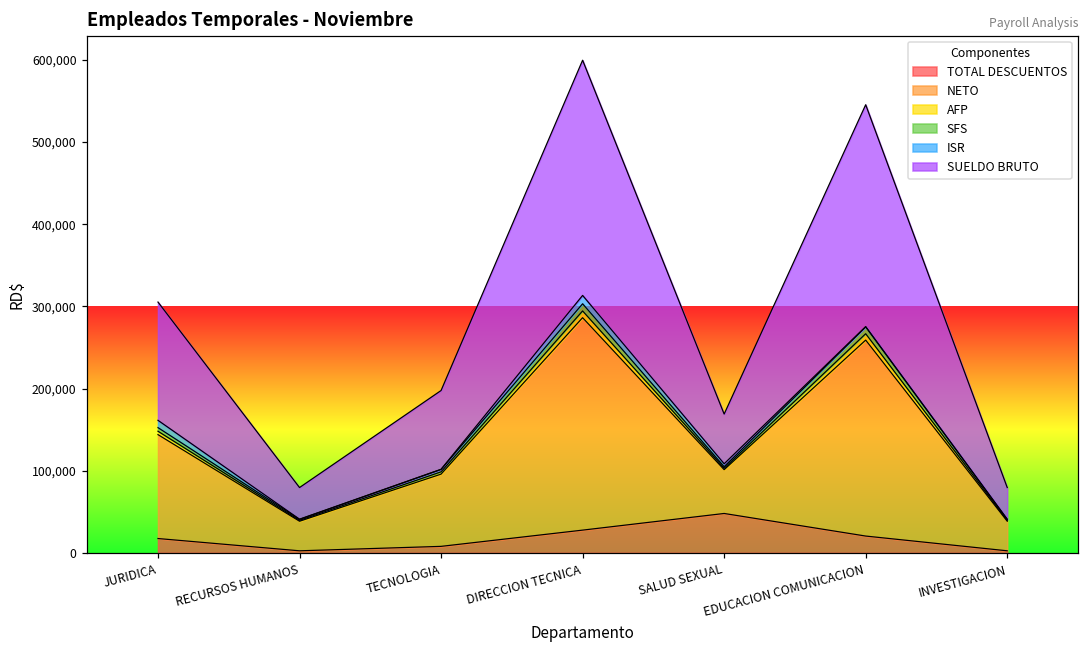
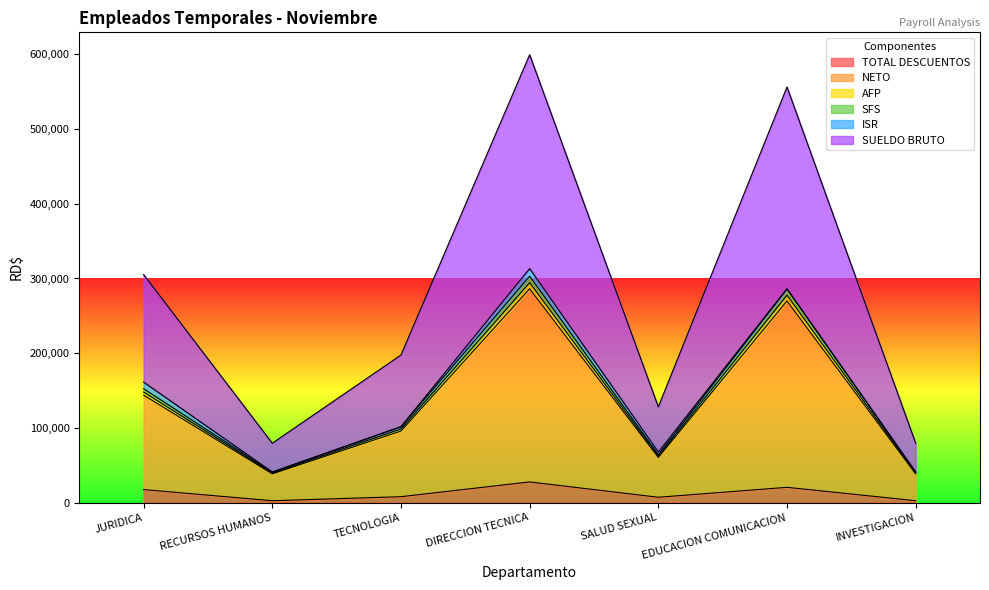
  {
    "TOTAL DESCUENTOS": {
      "JURIDICA": "20,000",
      "RECURSOS HUMANOS": "0",
      "TECNOLOGIA": "10,000",
      "DIRECCION TECNICA": "30,000",
-     "SALUD SEXUAL": "50,000",
+     "SALUD SEXUAL": "10,000",
      "EDUCACION COMUNICACION": "20,000",
      "INVESTIGACION": "0"
    },
    "NETO": {
      "JURIDICA": "140,000",
      "DIRECCION TECNICA": "290,000",
-     "EDUCACION COMUNICACION": "240,000"
+     "EDUCACION COMUNICACION": "250,000"
    },
    "AFP": {
      "JURIDICA": "0",
      "DIRECCION TECNICA": "10,000",
      "EDUCACION COMUNICACION": "10,000"
    },
    "SFS": {
      "JURIDICA": "0",
      "DIRECCION TECNICA": "10,000"
    },
    "ISR": {
      "JURIDICA": "10,000",
      "DIRECCION TECNICA": "10,000",
      "SALUD SEXUAL": "0"
    },
    "SUELDO BRUTO": {
      "JURIDICA": "140,000",
      "RECURSOS HUMANOS": "40,000",
      "TECNOLOGIA": "100,000",
      "DIRECCION TECNICA": "290,000",
      "SALUD SEXUAL": "60,000",
      "EDUCACION COMUNICACION": "270,000",
      "INVESTIGACION": "40,000"
    }
  }
